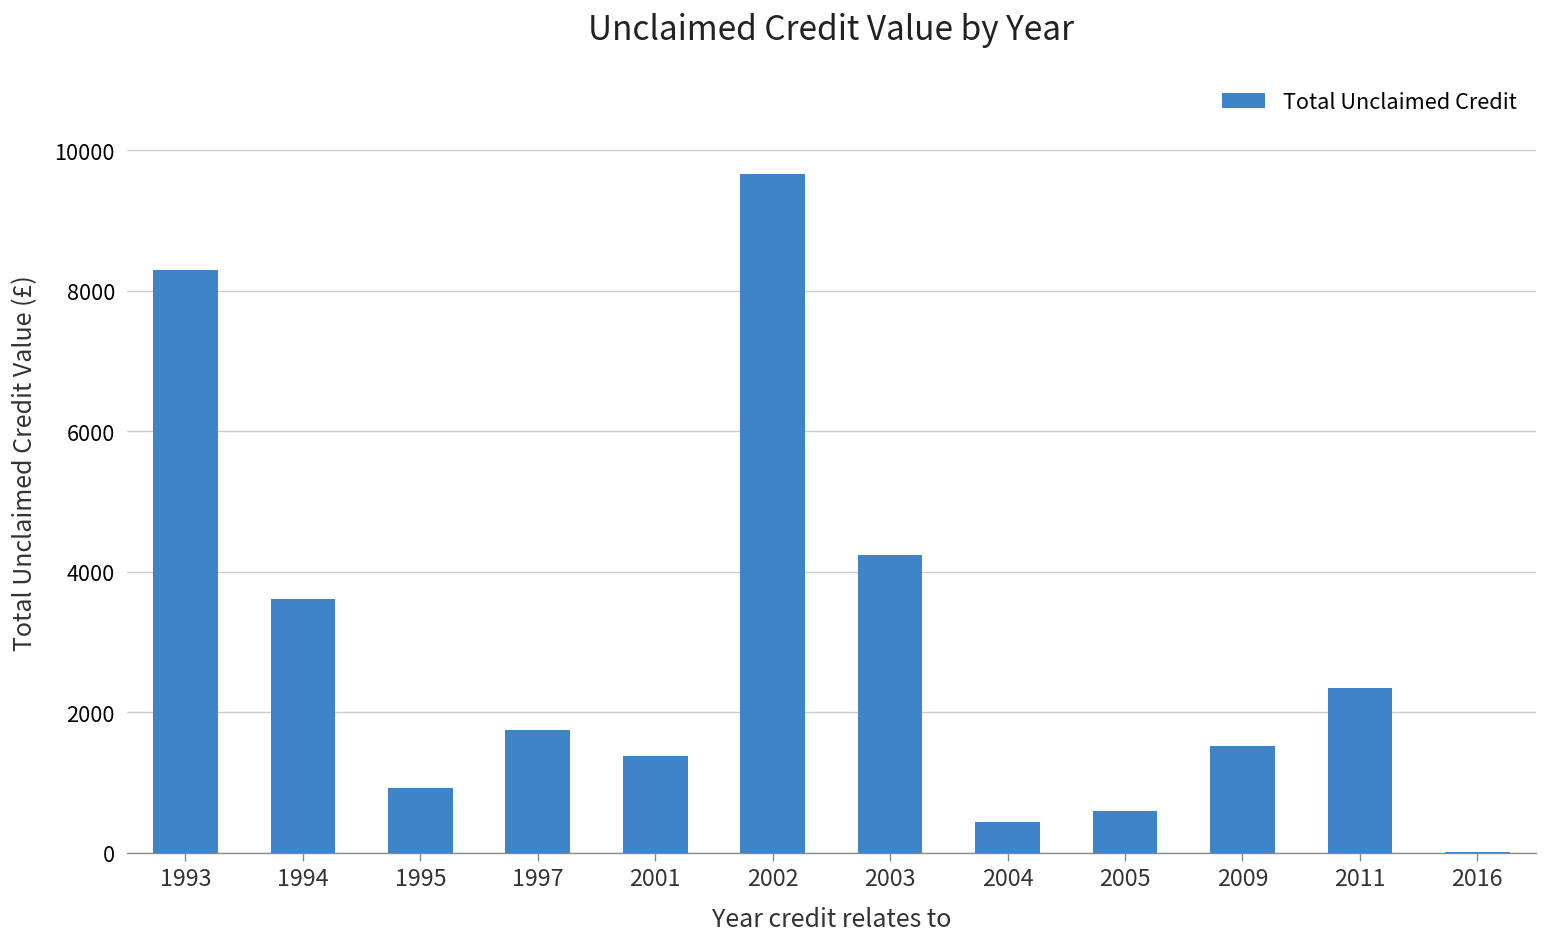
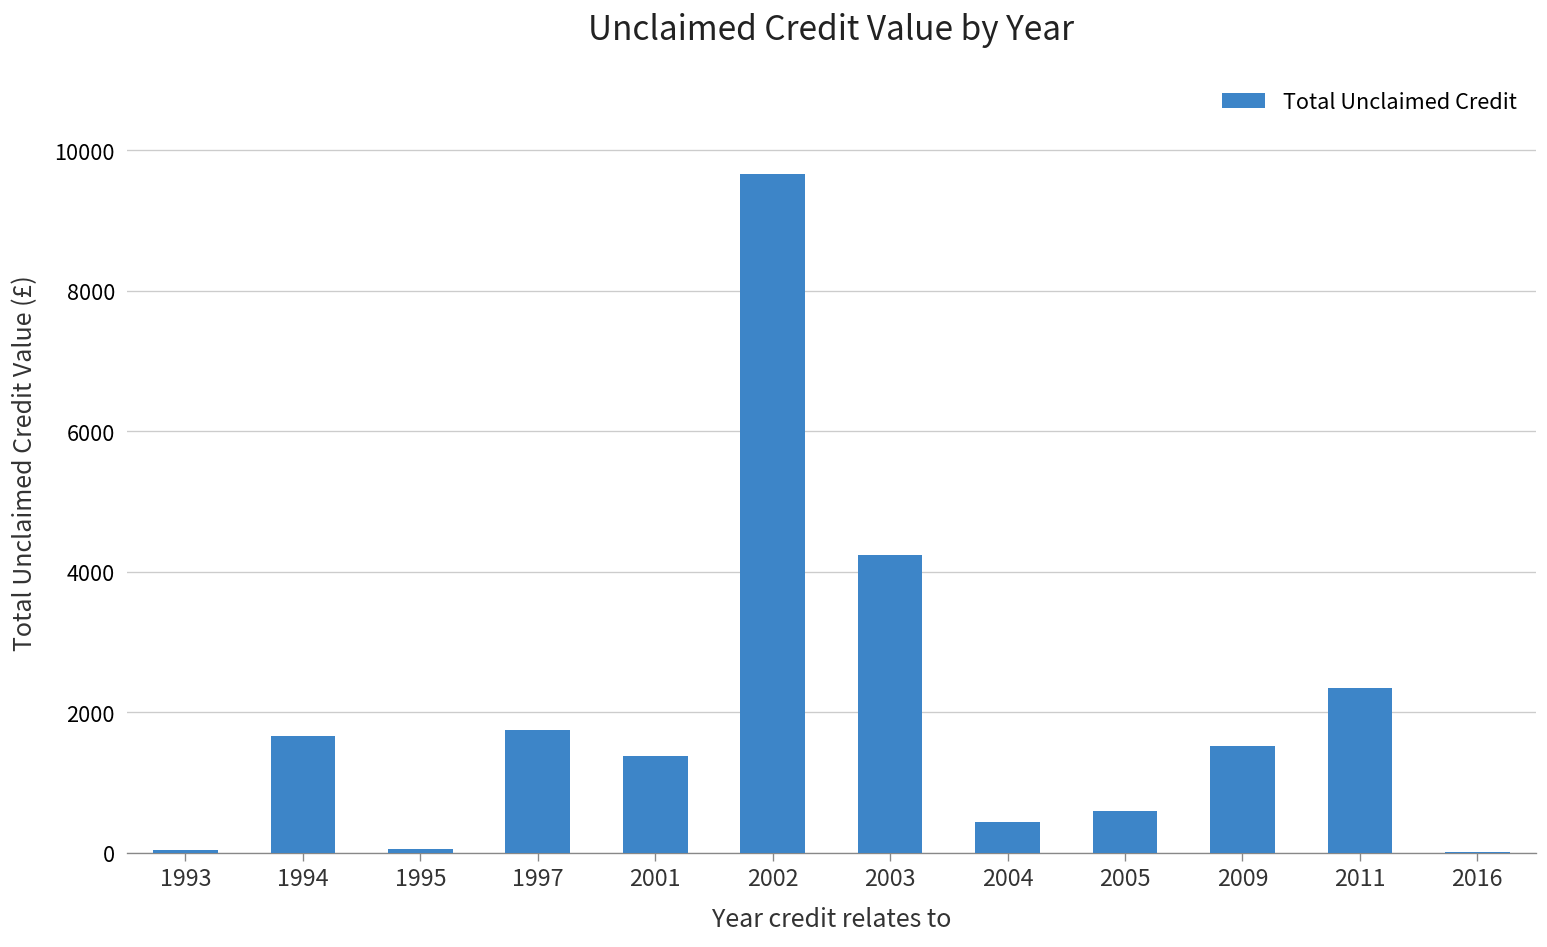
  {
-   "1993": 8300,
-   "1994": 3600,
-   "1995": 900,
+   "1993": 0,
+   "1994": 1700,
+   "1995": 0,
    "1997": 1700,
    "2001": 1400,
    "2002": 9700,
    "2003": 4200,
    "2004": 400,
    "2005": 600,
    "2009": 1500,
    "2011": 2300
  }
